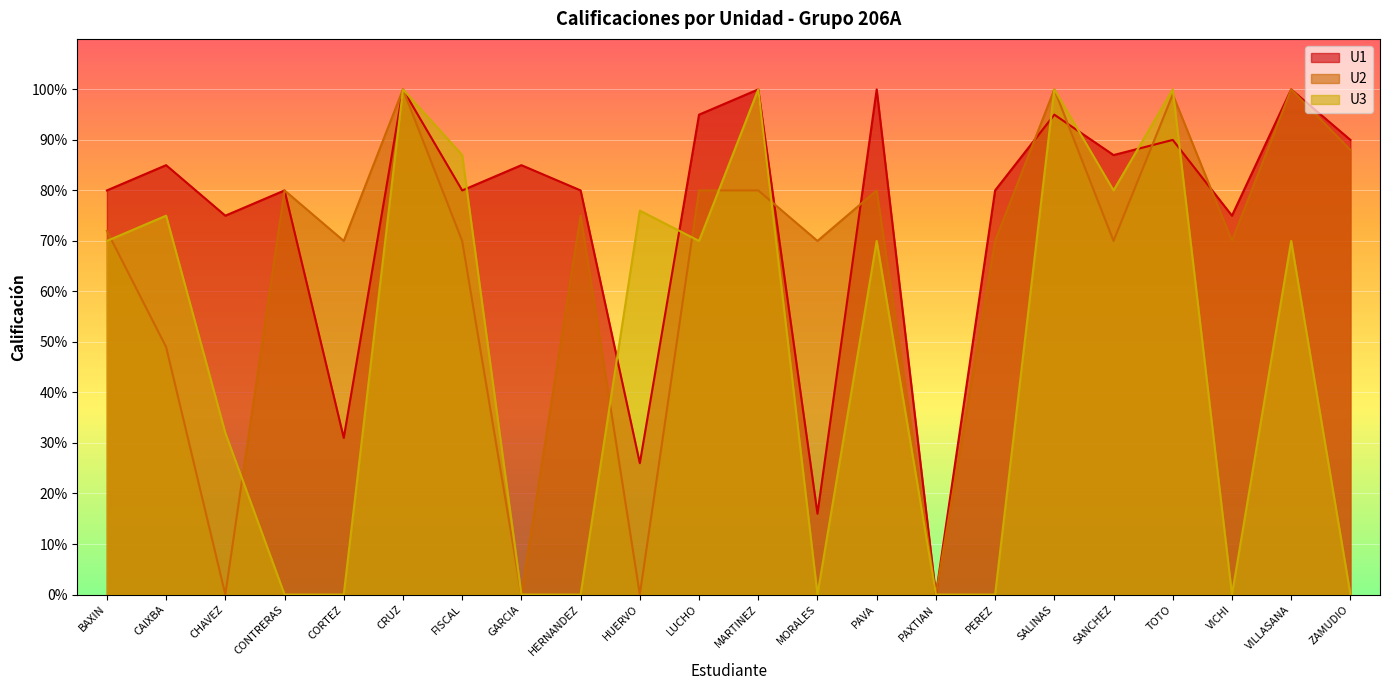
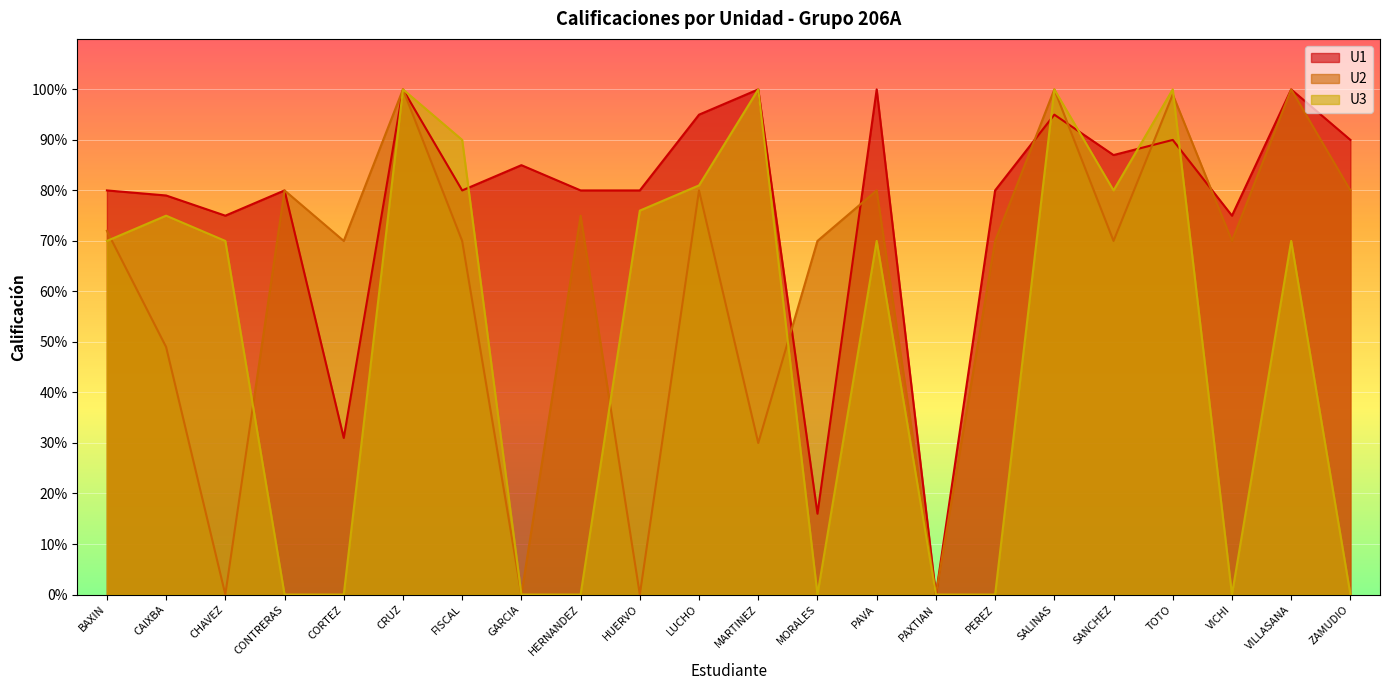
  {
    "U1": {
      "BAXIN": "80%",
-     "CAIXBA": "85%",
+     "CAIXBA": "79%",
      "CHAVEZ": "75%",
      "CORTEZ": "31%",
      "FISCAL": "80%",
      "GARCIA": "85%",
      "HERNANDEZ": "80%",
-     "HUERVO": "26%",
+     "HUERVO": "80%",
      "LUCHO": "95%",
      "MORALES": "16%",
      "PAVA": "100%",
      "PEREZ": "80%",
      "SALINAS": "95%",
      "SANCHEZ": "87%",
      "TOTO": "90%",
      "VICHI": "75%",
      "ZAMUDIO": "90%"
    },
    "U2": {
      "BAXIN": "72%",
      "CAIXBA": "49%",
      "CHAVEZ": "0%",
      "CORTEZ": "70%",
      "FISCAL": "70%",
      "HERNANDEZ": "75%",
      "HUERVO": "0%",
      "LUCHO": "80%",
-     "MARTINEZ": "80%",
+     "MARTINEZ": "30%",
      "MORALES": "70%",
      "PAVA": "80%",
      "PEREZ": "70%",
      "SANCHEZ": "70%",
      "TOTO": "99%",
      "VICHI": "70%",
-     "ZAMUDIO": "88%"
+     "ZAMUDIO": "80%"
    },
    "U3": {
      "BAXIN": "70%",
      "CAIXBA": "75%",
-     "CHAVEZ": "32%",
+     "CHAVEZ": "70%",
      "CONTRERAS": "0%",
      "CORTEZ": "0%",
-     "FISCAL": "87%",
+     "FISCAL": "90%",
      "HERNANDEZ": "0%",
      "HUERVO": "76%",
-     "LUCHO": "70%",
+     "LUCHO": "81%",
      "MORALES": "0%",
      "PAVA": "70%",
      "PEREZ": "0%",
      "SANCHEZ": "80%",
      "TOTO": "100%",
      "VICHI": "0%",
      "VILLASANA": "70%",
      "ZAMUDIO": "0%"
    }
  }
